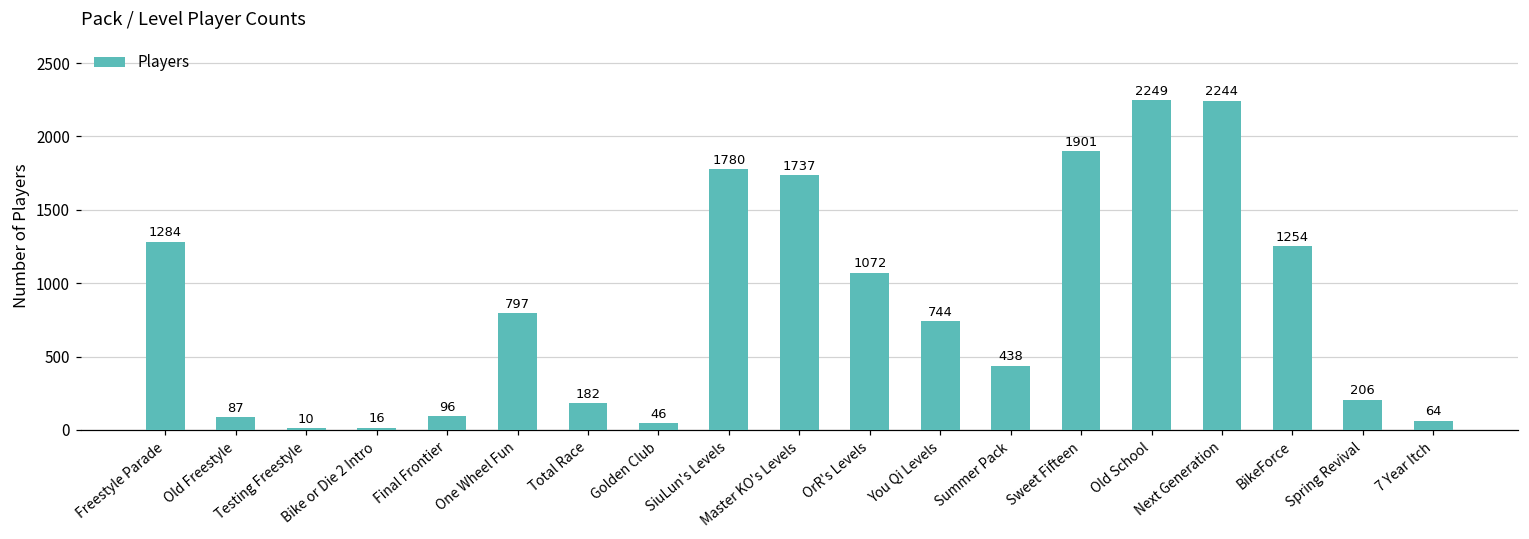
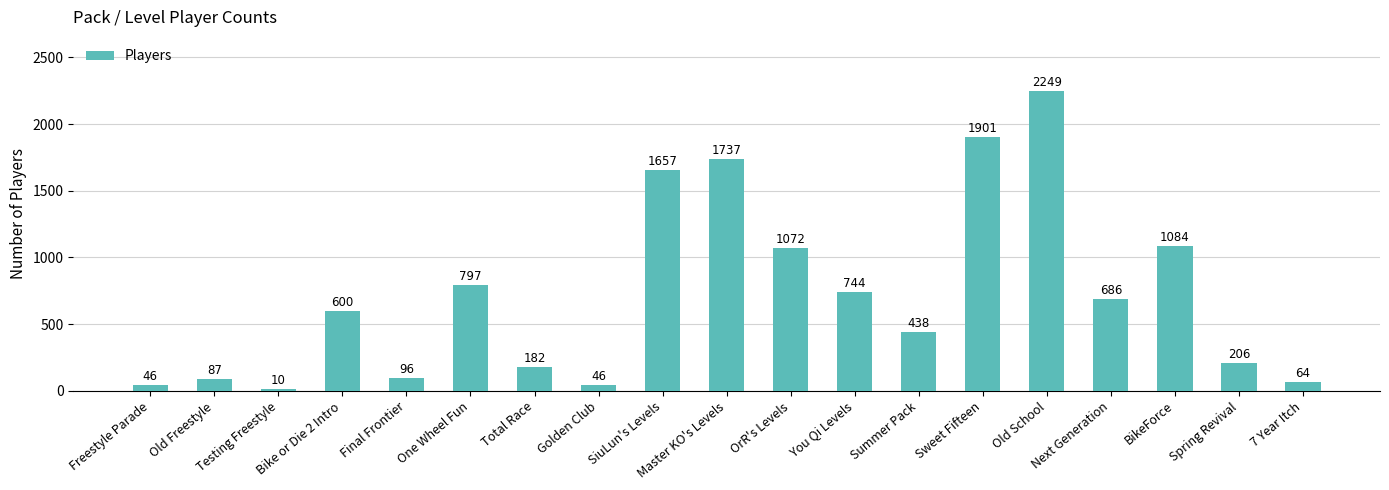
  {
-   "Freestyle Parade": 1284,
+   "Freestyle Parade": 46,
    "Old Freestyle": 87,
    "Testing Freestyle": 10,
-   "Bike or Die 2 Intro": 16,
+   "Bike or Die 2 Intro": 600,
    "Final Frontier": 96,
    "One Wheel Fun": 797,
    "Total Race": 182,
    "Golden Club": 46,
-   "SiuLun's Levels": 1780,
+   "SiuLun's Levels": 1657,
    "Master KO's Levels": 1737,
    "OrR's Levels": 1072,
    "You Qi Levels": 744,
    "Summer Pack": 438,
    "Sweet Fifteen": 1901,
    "Old School": 2249,
-   "Next Generation": 2244,
-   "BikeForce": 1254,
+   "Next Generation": 686,
+   "BikeForce": 1084,
    "Spring Revival": 206,
    "7 Year Itch": 64
  }
